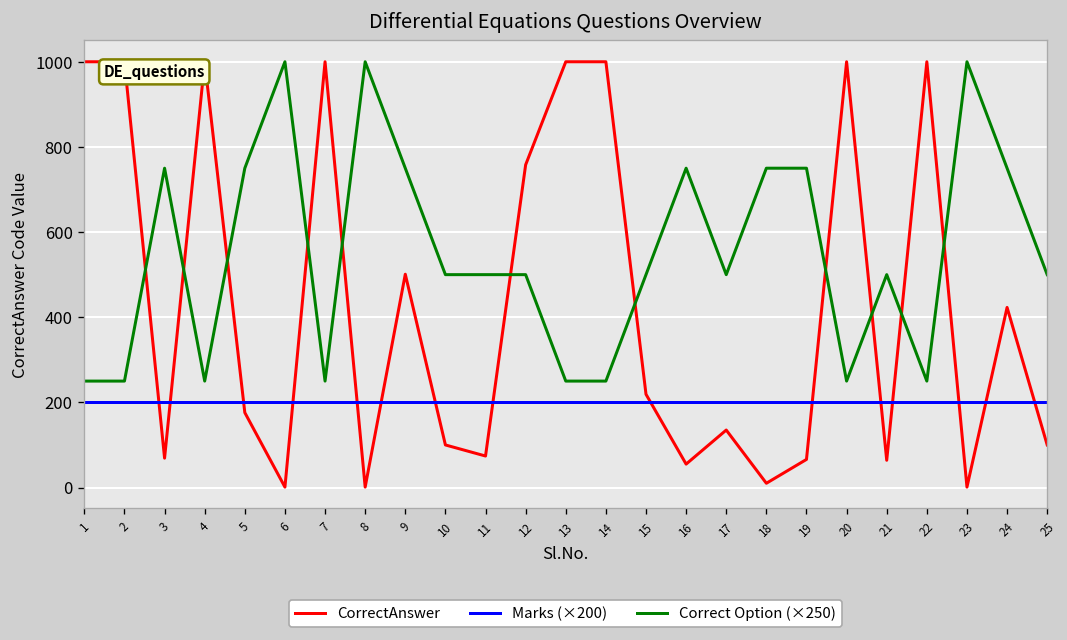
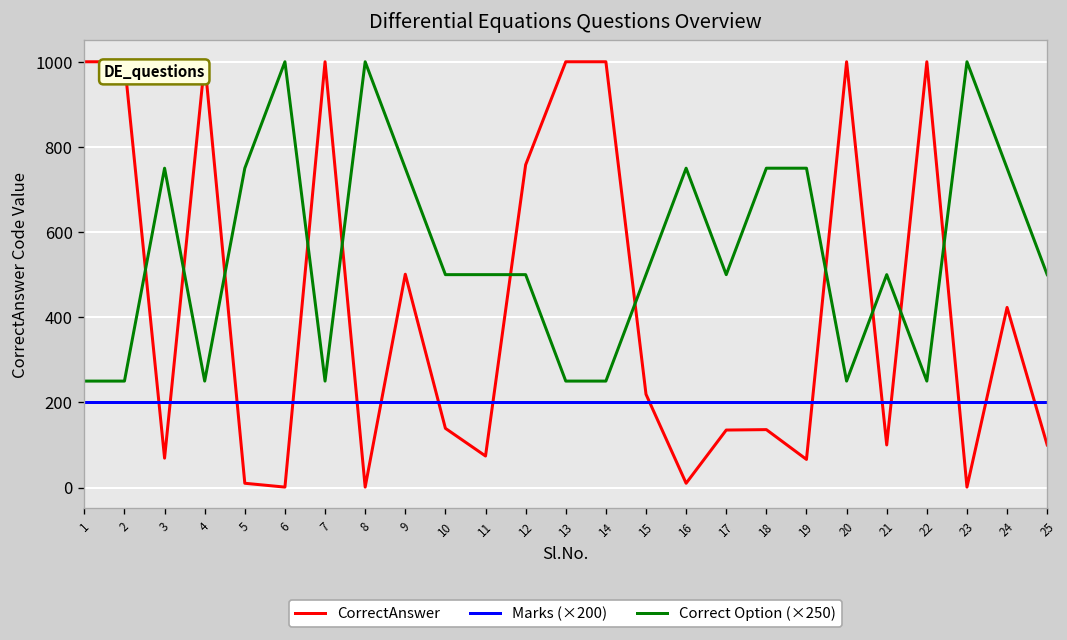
  {
    "CorrectAnswer": {
      "1": 1000,
      "3": 70,
-     "5": 180,
+     "5": 10,
      "6": 0,
      "7": 1000,
      "8": 0,
      "9": 500,
-     "10": 100,
+     "10": 140,
      "11": 70,
      "12": 760,
      "13": 1000,
      "14": 1000,
      "15": 220,
-     "16": 60,
+     "16": 10,
      "17": 140,
-     "18": 10,
+     "18": 140,
      "19": 70,
      "20": 1000,
-     "21": 60,
+     "21": 100,
      "22": 1000,
      "23": 0,
      "24": 420,
      "25": 100
    },
    "Marks (×200)": {
      "1": 200,
      "2": 200,
      "3": 200,
      "4": 200,
      "5": 200,
      "6": 200,
      "7": 200,
      "8": 200,
      "9": 200,
      "10": 200,
      "11": 200,
      "12": 200,
      "13": 200,
      "14": 200,
      "15": 200,
      "16": 200,
      "17": 200,
      "18": 200,
      "19": 200,
      "20": 200,
      "21": 200,
      "22": 200,
      "23": 200,
      "24": 200,
      "25": 200
    },
    "Correct Option (×250)": {
      "1": 250,
      "2": 250,
      "3": 750,
      "4": 250,
      "5": 750,
      "6": 1000,
      "7": 250,
      "8": 1000,
      "9": 750,
      "10": 500,
      "11": 500,
      "12": 500,
      "13": 250,
      "14": 250,
      "15": 500,
      "16": 750,
      "17": 500,
      "18": 750,
      "19": 750,
      "20": 250,
      "21": 500,
      "22": 250,
      "23": 1000,
      "24": 750,
      "25": 500
    }
  }
